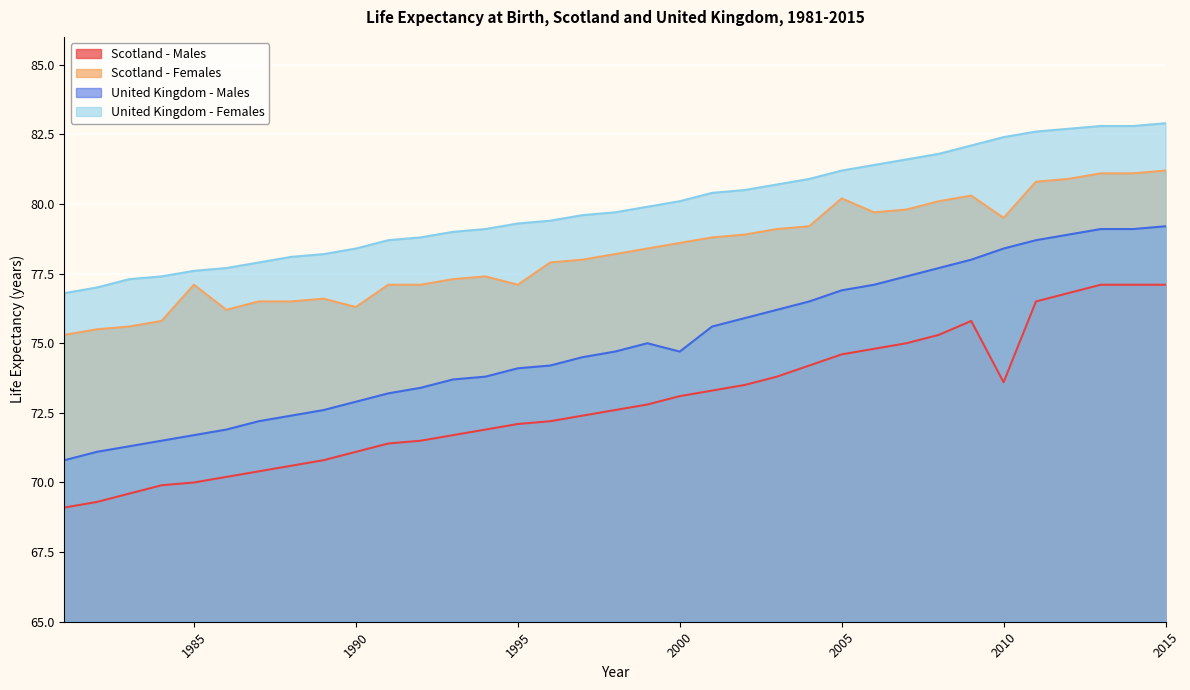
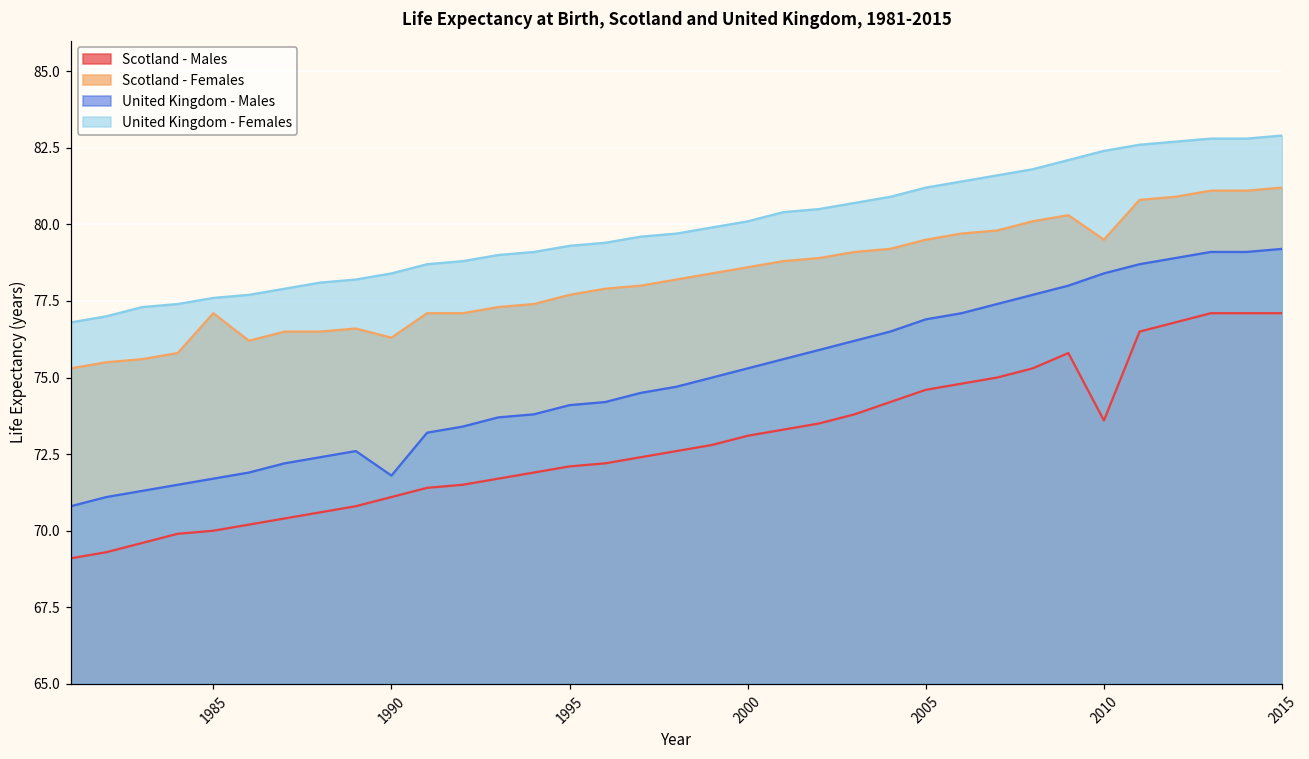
  {
    "Scotland - Males": {
      "1985": 70.0,
      "1990": 71.1,
      "1995": 72.1,
      "2000": 73.1,
      "2005": 74.6,
      "2010": 73.6,
      "2015": 77.1
    },
    "Scotland - Females": {
      "1985": 77.1,
      "1990": 76.3,
-     "1995": 77.1,
+     "1995": 77.7,
      "2000": 78.6,
-     "2005": 80.2,
+     "2005": 79.5,
      "2010": 79.5,
      "2015": 81.2
    },
    "United Kingdom - Males": {
      "1985": 71.7,
-     "1990": 72.9,
+     "1990": 71.8,
      "1995": 74.1,
-     "2000": 74.7,
+     "2000": 75.3,
      "2005": 76.9,
      "2010": 78.4,
      "2015": 79.2
    },
    "United Kingdom - Females": {
      "1985": 77.6,
      "1990": 78.4,
      "1995": 79.3,
      "2000": 80.1,
      "2005": 81.2,
      "2010": 82.4,
      "2015": 82.9
    }
  }
